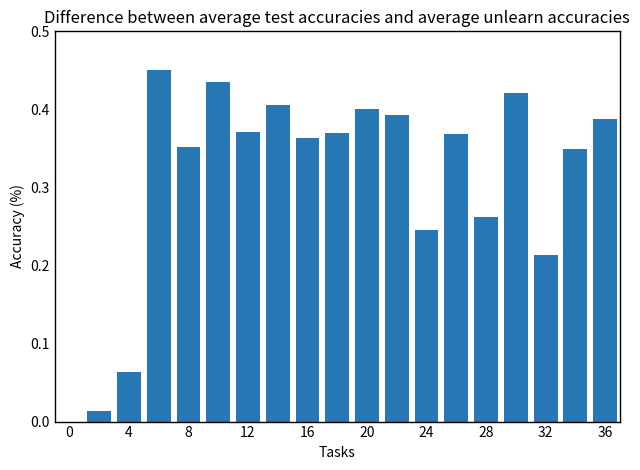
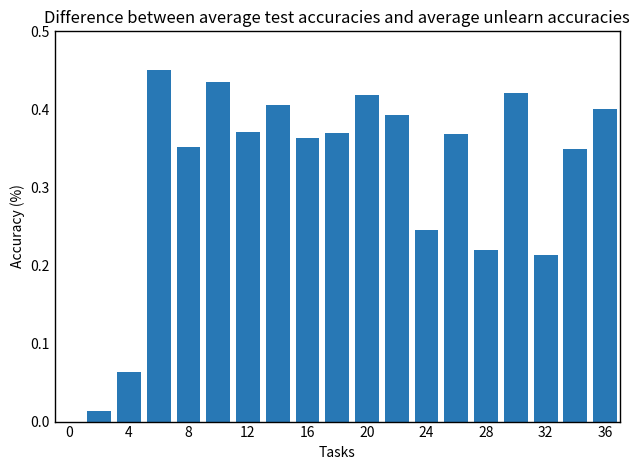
  {
    "0": 0.00,
    "4": 0.06,
    "8": 0.35,
    "12": 0.37,
    "16": 0.36,
-   "20": 0.40,
+   "20": 0.42,
    "24": 0.25,
-   "28": 0.26,
+   "28": 0.22,
    "32": 0.21,
-   "36": 0.39
+   "36": 0.40
  }
